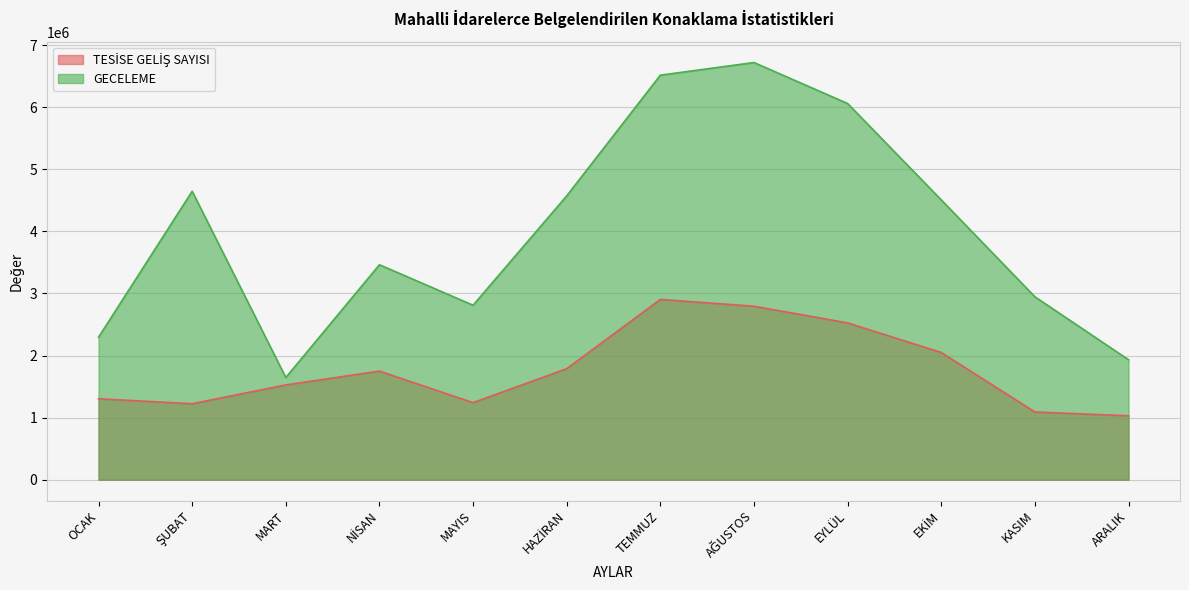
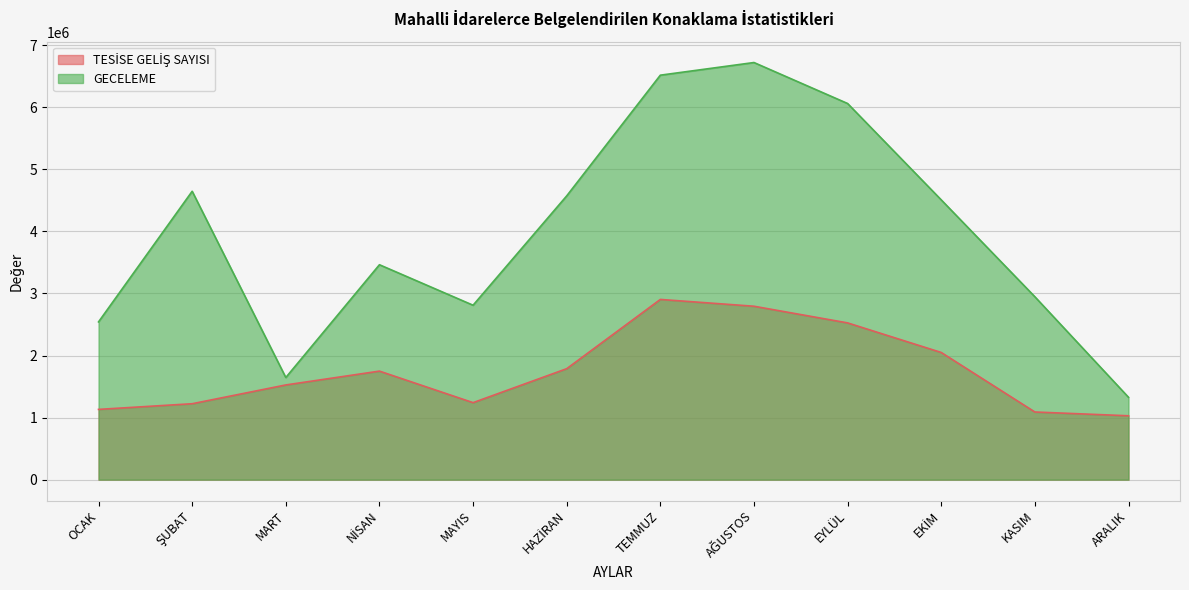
  {
    "TESİSE GELİŞ SAYISI": {
-     "OCAK": 1300000,
+     "OCAK": 1100000,
      "ŞUBAT": 1200000,
      "MART": 1500000,
      "NİSAN": 1700000,
      "MAYIS": 1200000,
      "HAZİRAN": 1800000,
      "TEMMUZ": 2900000,
      "AĞUSTOS": 2800000,
      "EYLÜL": 2500000,
      "EKİM": 2000000,
      "KASIM": 1100000,
      "ARALIK": 1000000
    },
    "GECELEME": {
-     "OCAK": 2300000,
+     "OCAK": 2500000,
      "ŞUBAT": 4600000,
      "MART": 1600000,
      "NİSAN": 3500000,
      "MAYIS": 2800000,
      "HAZİRAN": 4600000,
      "TEMMUZ": 6500000,
      "AĞUSTOS": 6700000,
      "EYLÜL": 6100000,
      "EKİM": 4500000,
      "KASIM": 2900000,
-     "ARALIK": 1900000
+     "ARALIK": 1300000
    }
  }
